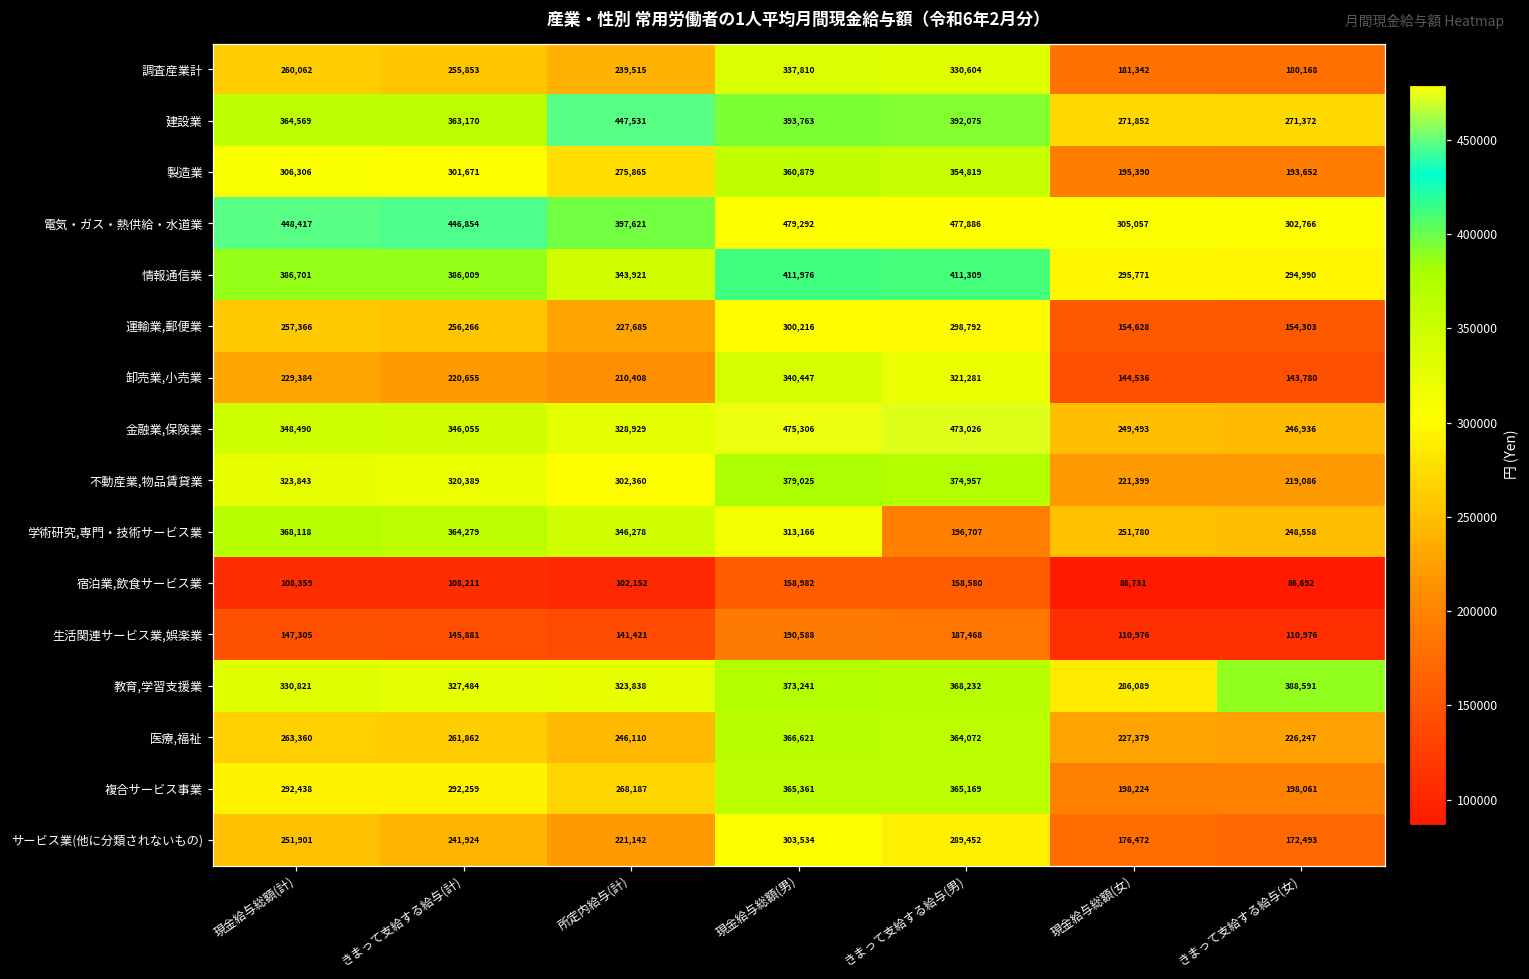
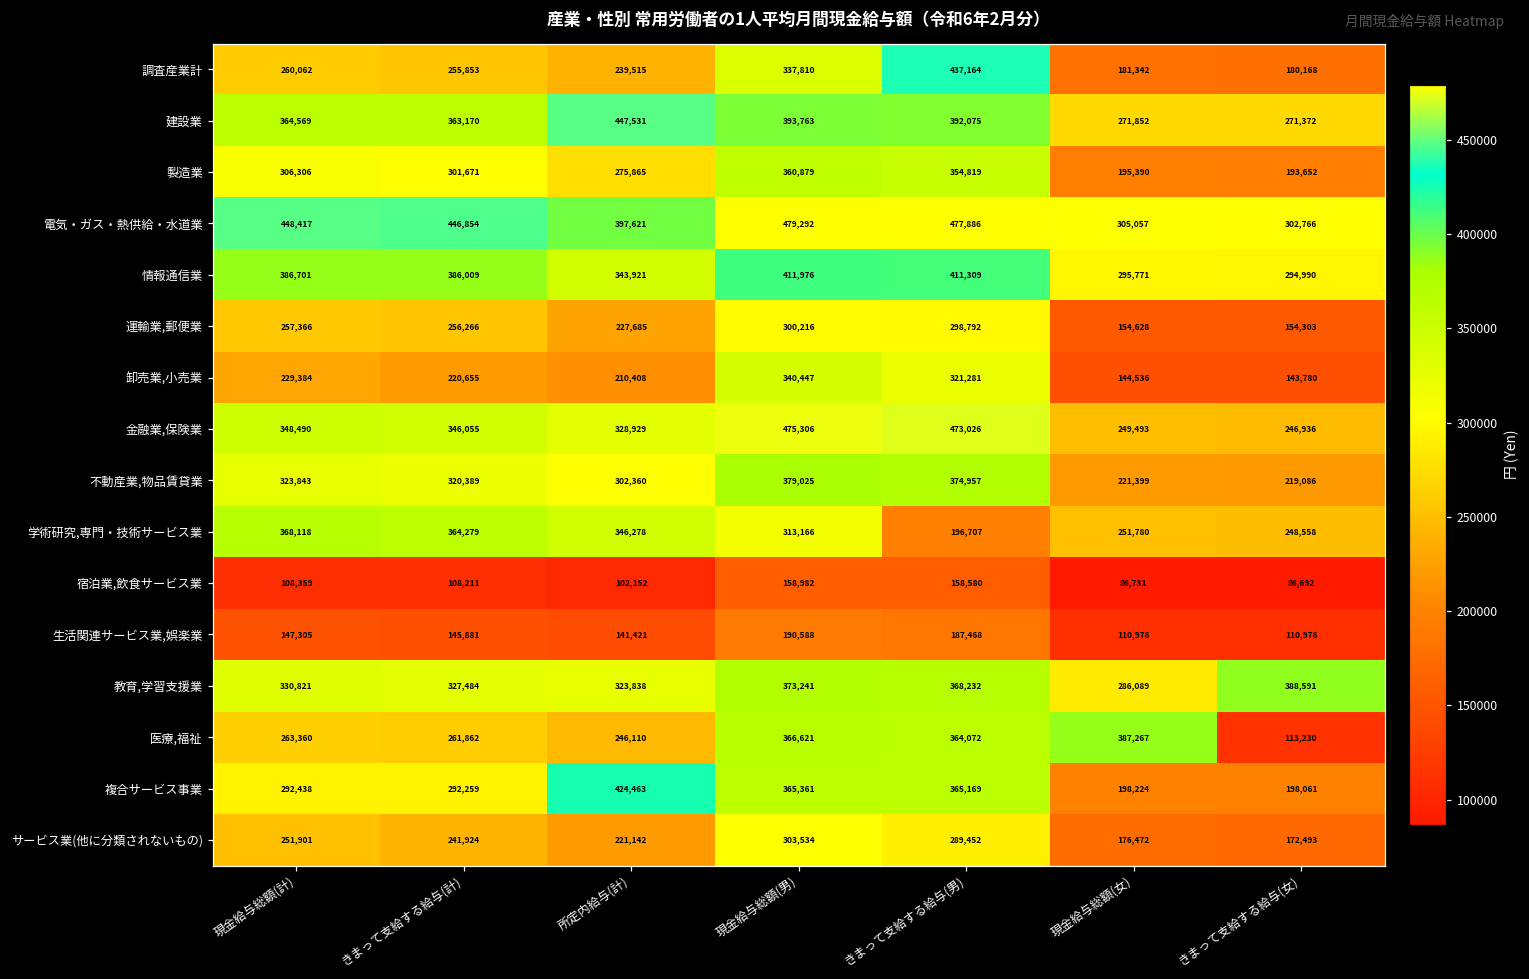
  {
    "調査産業計": {
      "現金給与総額(計)": "260,062",
      "きまって支給する給与(計)": "255,853",
      "所定内給与(計)": "239,515",
      "現金給与総額(男)": "337,810",
-     "きまって支給する給与(男)": "330,604",
+     "きまって支給する給与(男)": "437,164",
      "現金給与総額(女)": "181,342",
      "きまって支給する給与(女)": "180,168"
    },
    "建設業": {
      "現金給与総額(計)": "364,569",
      "きまって支給する給与(計)": "363,170",
      "所定内給与(計)": "447,531",
      "現金給与総額(男)": "393,763",
      "きまって支給する給与(男)": "392,075",
      "現金給与総額(女)": "271,852",
      "きまって支給する給与(女)": "271,372"
    },
    "製造業": {
      "現金給与総額(計)": "306,306",
      "きまって支給する給与(計)": "301,671",
      "所定内給与(計)": "275,865",
      "現金給与総額(男)": "360,879",
      "きまって支給する給与(男)": "354,819",
      "現金給与総額(女)": "195,390",
      "きまって支給する給与(女)": "193,652"
    },
    "電気・ガス・熱供給・水道業": {
      "現金給与総額(計)": "448,417",
      "きまって支給する給与(計)": "446,854",
      "所定内給与(計)": "397,621",
      "現金給与総額(男)": "479,292",
      "きまって支給する給与(男)": "477,886",
      "現金給与総額(女)": "305,057",
      "きまって支給する給与(女)": "302,766"
    },
    "情報通信業": {
      "現金給与総額(計)": "386,701",
      "きまって支給する給与(計)": "386,009",
      "所定内給与(計)": "343,921",
      "現金給与総額(男)": "411,976",
      "きまって支給する給与(男)": "411,309",
      "現金給与総額(女)": "295,771",
      "きまって支給する給与(女)": "294,990"
    },
    "運輸業,郵便業": {
      "現金給与総額(計)": "257,366",
      "きまって支給する給与(計)": "256,266",
      "所定内給与(計)": "227,685",
      "現金給与総額(男)": "300,216",
      "きまって支給する給与(男)": "298,792",
      "現金給与総額(女)": "154,628",
      "きまって支給する給与(女)": "154,303"
    },
    "卸売業,小売業": {
      "現金給与総額(計)": "229,384",
      "きまって支給する給与(計)": "220,655",
      "所定内給与(計)": "210,408",
      "現金給与総額(男)": "340,447",
      "きまって支給する給与(男)": "321,281",
      "現金給与総額(女)": "144,536",
      "きまって支給する給与(女)": "143,780"
    },
    "金融業,保険業": {
      "現金給与総額(計)": "348,490",
      "きまって支給する給与(計)": "346,055",
      "所定内給与(計)": "328,929",
      "現金給与総額(男)": "475,306",
      "きまって支給する給与(男)": "473,026",
      "現金給与総額(女)": "249,493",
      "きまって支給する給与(女)": "246,936"
    },
    "不動産業,物品賃貸業": {
      "現金給与総額(計)": "323,843",
      "きまって支給する給与(計)": "320,389",
      "所定内給与(計)": "302,360",
      "現金給与総額(男)": "379,025",
      "きまって支給する給与(男)": "374,957",
      "現金給与総額(女)": "221,399",
      "きまって支給する給与(女)": "219,086"
    },
    "学術研究,専門・技術サービス業": {
      "現金給与総額(計)": "368,118",
      "きまって支給する給与(計)": "364,279",
      "所定内給与(計)": "346,278",
      "現金給与総額(男)": "313,166",
      "きまって支給する給与(男)": "196,707",
      "現金給与総額(女)": "251,780",
      "きまって支給する給与(女)": "248,558"
    },
    "宿泊業,飲食サービス業": {
      "現金給与総額(計)": "108,359",
      "きまって支給する給与(計)": "108,211",
      "所定内給与(計)": "102,152",
      "現金給与総額(男)": "158,982",
      "きまって支給する給与(男)": "158,580",
      "現金給与総額(女)": "86,731",
      "きまって支給する給与(女)": "86,692"
    },
    "生活関連サービス業,娯楽業": {
      "現金給与総額(計)": "147,305",
      "きまって支給する給与(計)": "145,881",
      "所定内給与(計)": "141,421",
      "現金給与総額(男)": "190,588",
      "きまって支給する給与(男)": "187,468",
      "現金給与総額(女)": "110,976",
      "きまって支給する給与(女)": "110,976"
    },
    "教育,学習支援業": {
      "現金給与総額(計)": "330,821",
      "きまって支給する給与(計)": "327,484",
      "所定内給与(計)": "323,838",
      "現金給与総額(男)": "373,241",
      "きまって支給する給与(男)": "368,232",
      "現金給与総額(女)": "286,089",
      "きまって支給する給与(女)": "388,591"
    },
    "医療,福祉": {
      "現金給与総額(計)": "263,360",
      "きまって支給する給与(計)": "261,862",
      "所定内給与(計)": "246,110",
      "現金給与総額(男)": "366,621",
      "きまって支給する給与(男)": "364,072",
-     "現金給与総額(女)": "227,379",
-     "きまって支給する給与(女)": "226,247"
+     "現金給与総額(女)": "387,267",
+     "きまって支給する給与(女)": "113,230"
    },
    "複合サービス事業": {
      "現金給与総額(計)": "292,438",
      "きまって支給する給与(計)": "292,259",
-     "所定内給与(計)": "268,187",
+     "所定内給与(計)": "424,463",
      "現金給与総額(男)": "365,361",
      "きまって支給する給与(男)": "365,169",
      "現金給与総額(女)": "198,224",
      "きまって支給する給与(女)": "198,061"
    },
    "サービス業(他に分類されないもの)": {
      "現金給与総額(計)": "251,901",
      "きまって支給する給与(計)": "241,924",
      "所定内給与(計)": "221,142",
      "現金給与総額(男)": "303,534",
      "きまって支給する給与(男)": "289,452",
      "現金給与総額(女)": "176,472",
      "きまって支給する給与(女)": "172,493"
    }
  }
